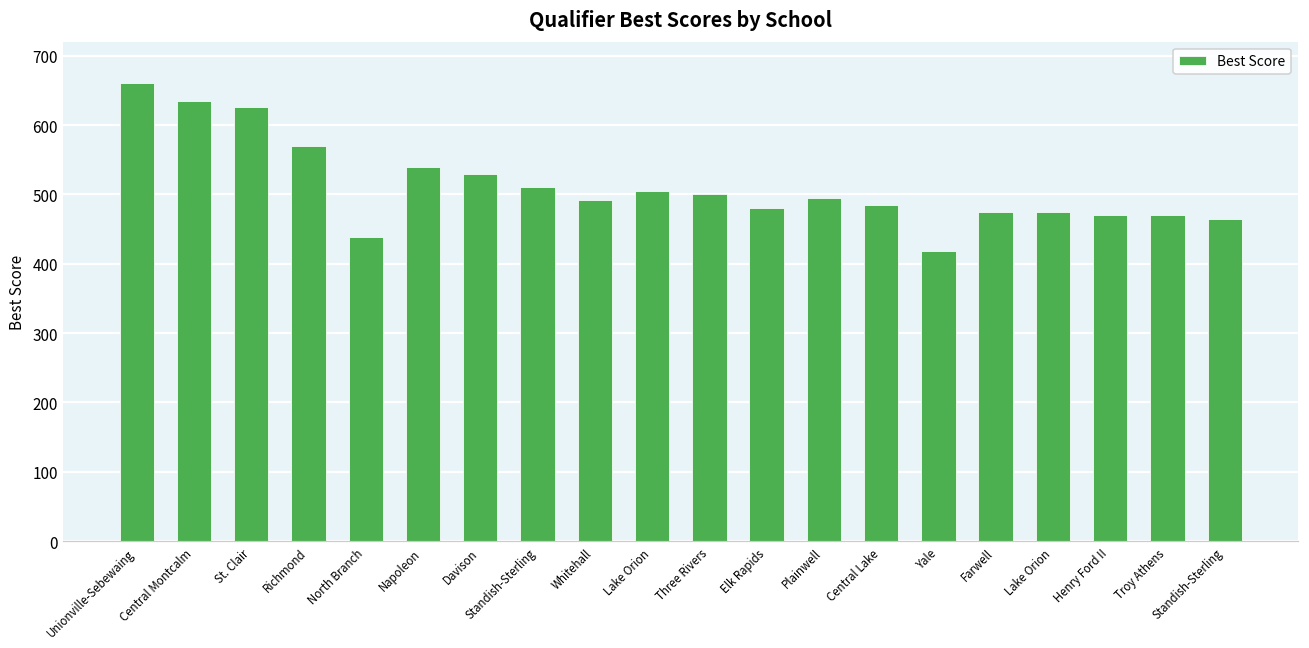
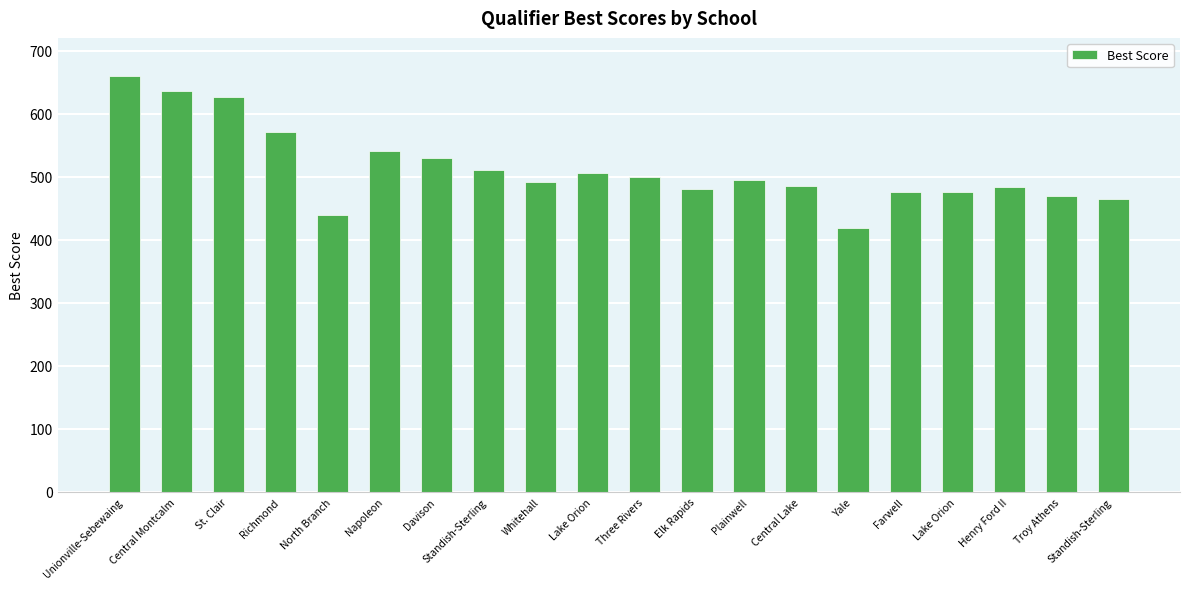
  {
    "Unionville-Sebewaing": 660,
    "Central Montcalm": 640,
    "St. Clair": 630,
    "Richmond": 570,
    "North Branch": 440,
    "Napoleon": 540,
    "Davison": 530,
    "Whitehall": 490,
    "Three Rivers": 500,
    "Elk Rapids": 480,
    "Plainwell": 500,
    "Central Lake": 490,
    "Yale": 420,
    "Farwell": 480,
-   "Henry Ford II": 470,
+   "Henry Ford II": 480,
    "Troy Athens": 470
  }
